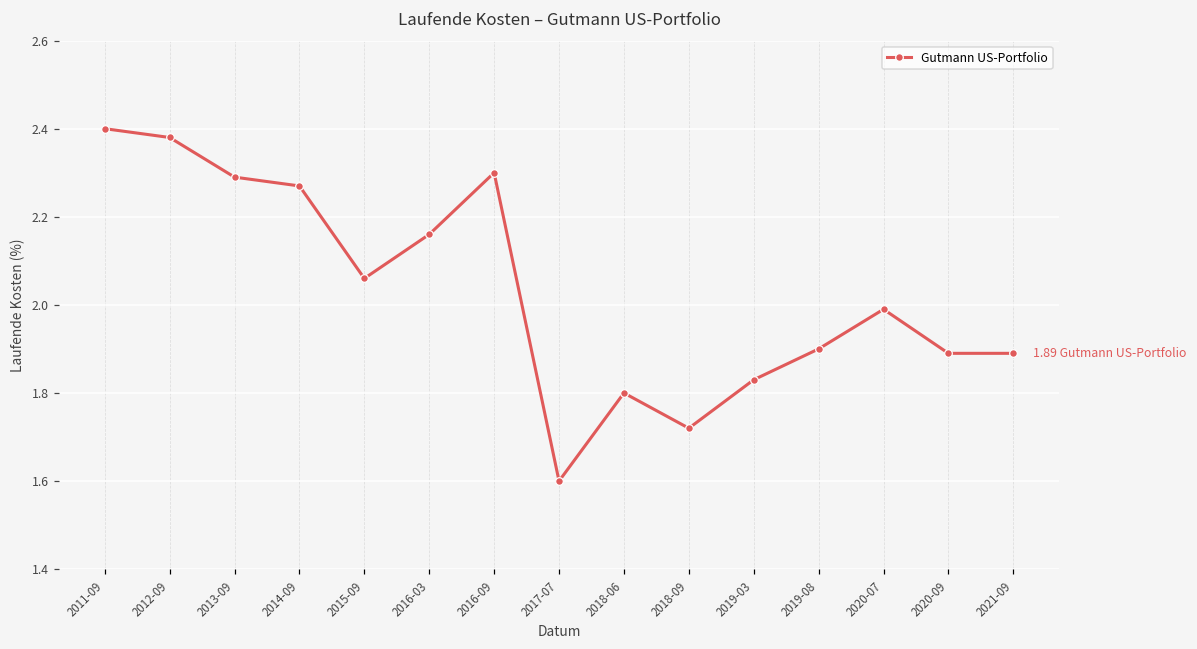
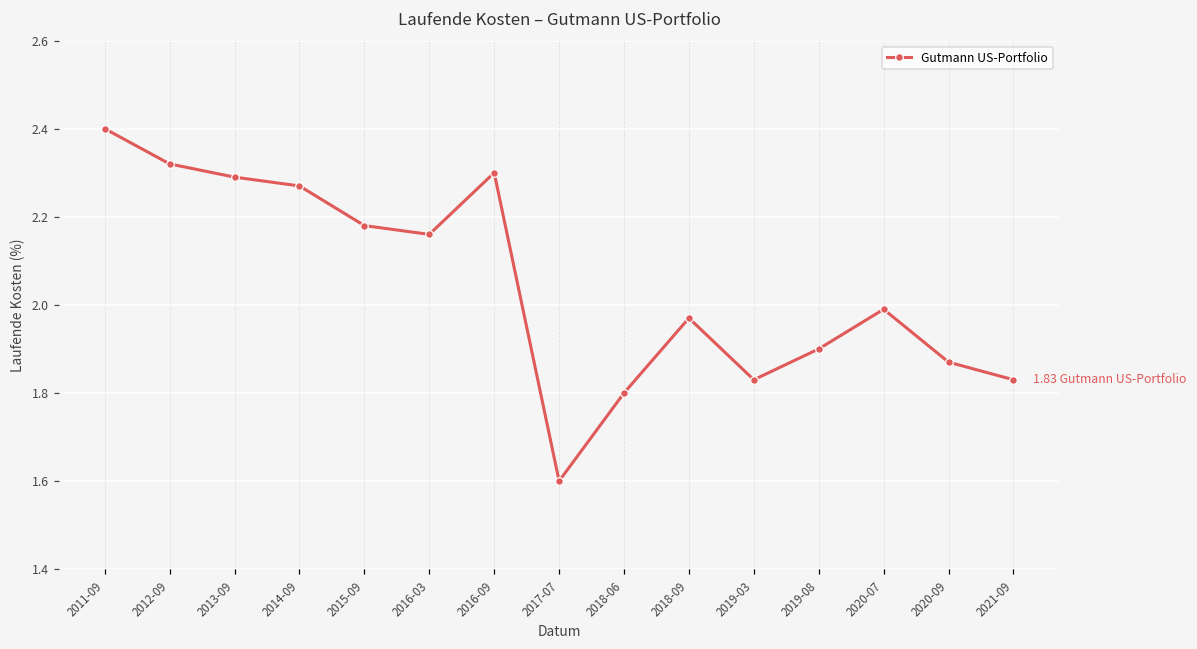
  {
-   "2012-09": 2.38,
-   "2015-09": 2.06,
-   "2018-09": 1.72,
-   "2020-09": 1.89,
-   "2021-09": 1.89
+   "2012-09": 2.32,
+   "2015-09": 2.18,
+   "2018-09": 1.97,
+   "2020-09": 1.87,
+   "2021-09": 1.83
  }
